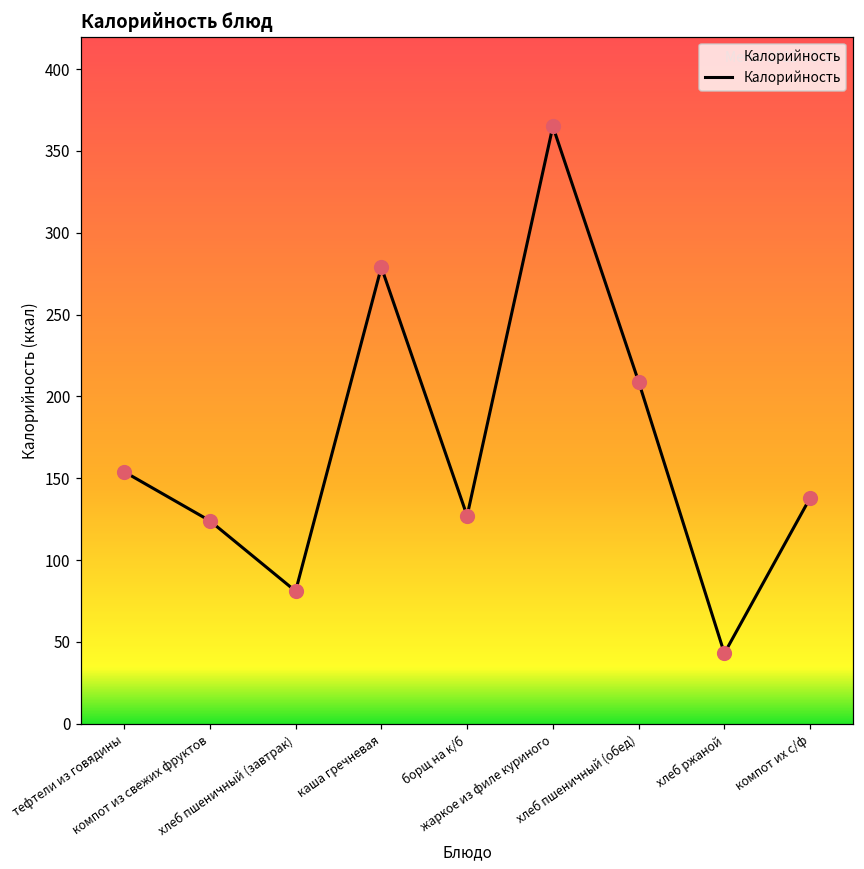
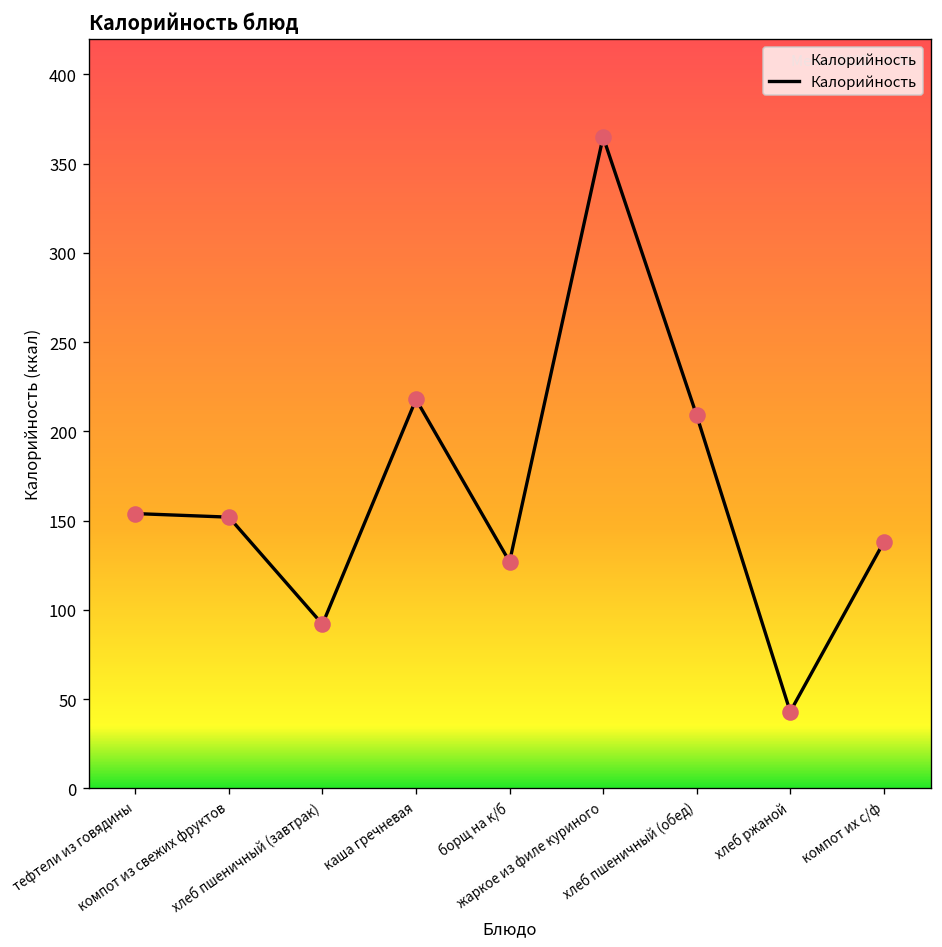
  {
    "тефтели из говядины": 154,
-   "компот из свежих фруктов": 124,
-   "хлеб пшеничный (завтрак)": 81,
-   "каша гречневая": 279,
+   "компот из свежих фруктов": 152,
+   "хлеб пшеничный (завтрак)": 92,
+   "каша гречневая": 218,
    "борщ на к/б": 127,
    "жаркое из филе куриного": 365,
    "хлеб пшеничный (обед)": 209,
    "хлеб ржаной": 43,
    "компот их с/ф": 138
  }
